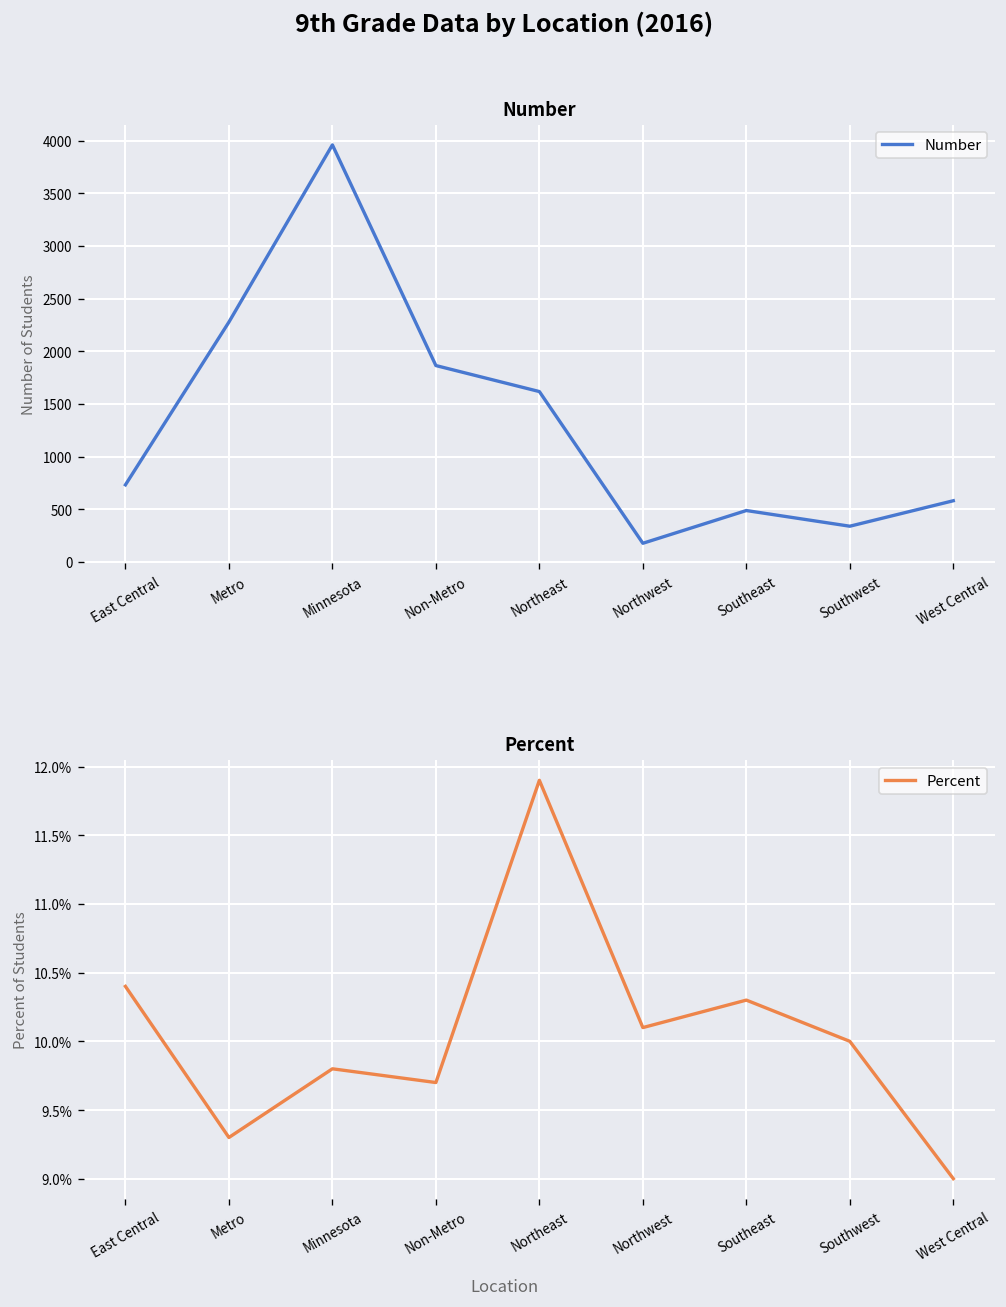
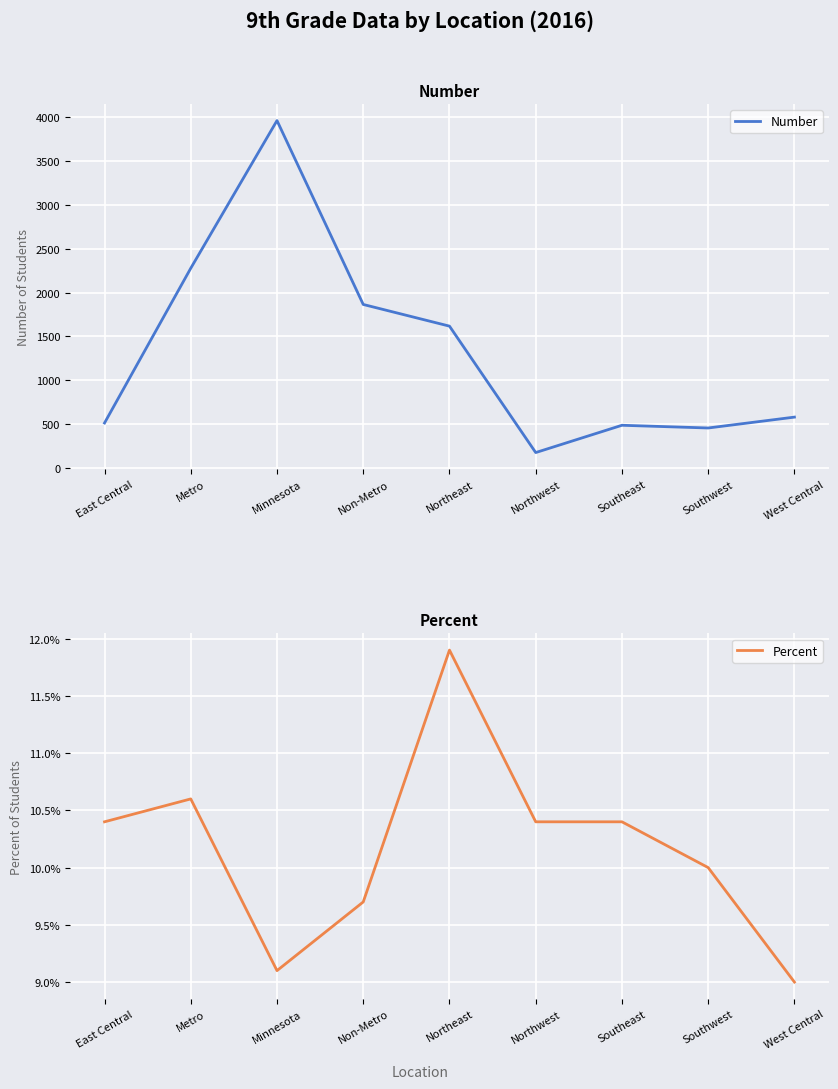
  {
    "Number": {
-     "East Central": "700",
+     "East Central": "500",
      "Metro": "2300",
      "Minnesota": "4000",
      "Non-Metro": "1900",
      "Northeast": "1600",
      "Northwest": "200",
      "Southeast": "500",
-     "Southwest": "300",
+     "Southwest": "500",
      "West Central": "600"
    },
    "Percent": {
      "East Central": "10.40%",
-     "Metro": "9.30%",
-     "Minnesota": "9.80%",
+     "Metro": "10.60%",
+     "Minnesota": "9.10%",
      "Non-Metro": "9.70%",
      "Northeast": "11.90%",
-     "Northwest": "10.10%",
-     "Southeast": "10.30%",
+     "Northwest": "10.40%",
+     "Southeast": "10.40%",
      "Southwest": "10.00%",
      "West Central": "9.00%"
    }
  }
